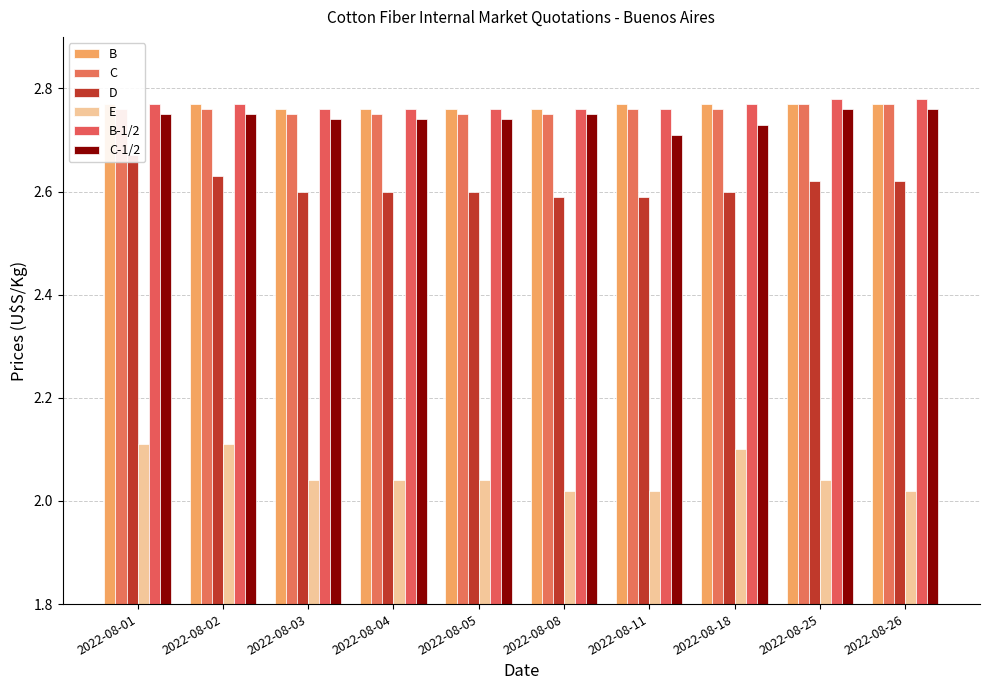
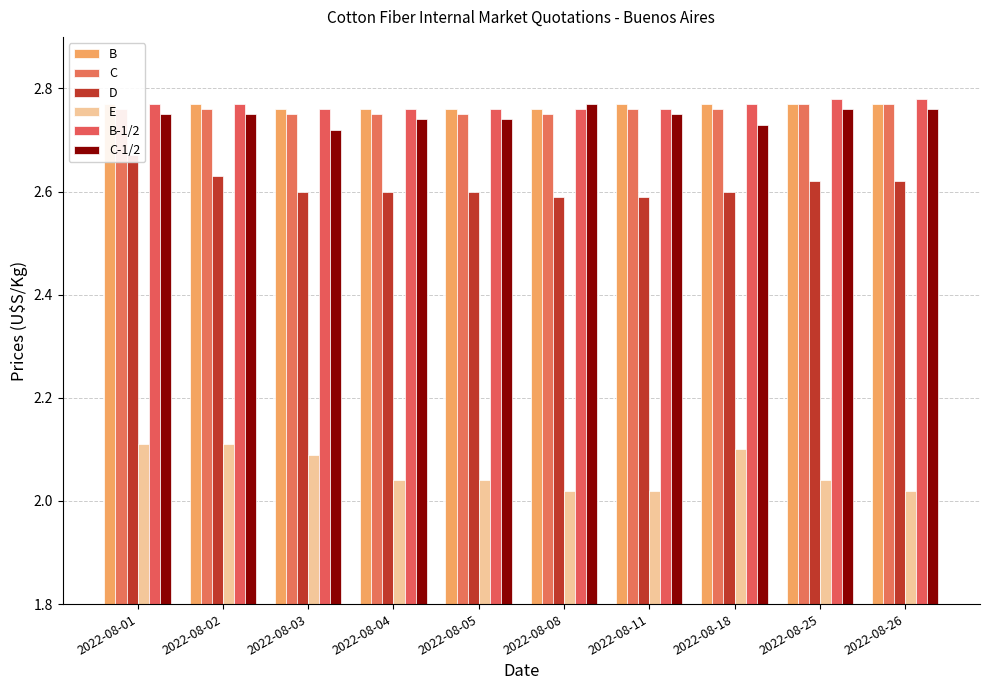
  {
    "D": {
      "2022-08-02": 2.63,
      "2022-08-03": 2.60,
      "2022-08-04": 2.60,
      "2022-08-05": 2.60,
      "2022-08-08": 2.59,
      "2022-08-11": 2.59,
      "2022-08-18": 2.60,
      "2022-08-25": 2.62,
      "2022-08-26": 2.62
    },
    "E": {
      "2022-08-01": 2.11,
      "2022-08-02": 2.11,
-     "2022-08-03": 2.04,
+     "2022-08-03": 2.09,
      "2022-08-04": 2.04,
      "2022-08-05": 2.04,
      "2022-08-08": 2.02,
      "2022-08-11": 2.02,
      "2022-08-18": 2.10,
      "2022-08-25": 2.04,
      "2022-08-26": 2.02
    },
    "C-1/2": {
      "2022-08-01": 2.75,
      "2022-08-02": 2.75,
-     "2022-08-03": 2.74,
+     "2022-08-03": 2.72,
      "2022-08-04": 2.74,
      "2022-08-05": 2.74,
-     "2022-08-08": 2.75,
-     "2022-08-11": 2.71,
+     "2022-08-08": 2.77,
+     "2022-08-11": 2.75,
      "2022-08-18": 2.73,
      "2022-08-25": 2.76,
      "2022-08-26": 2.76
    }
  }
